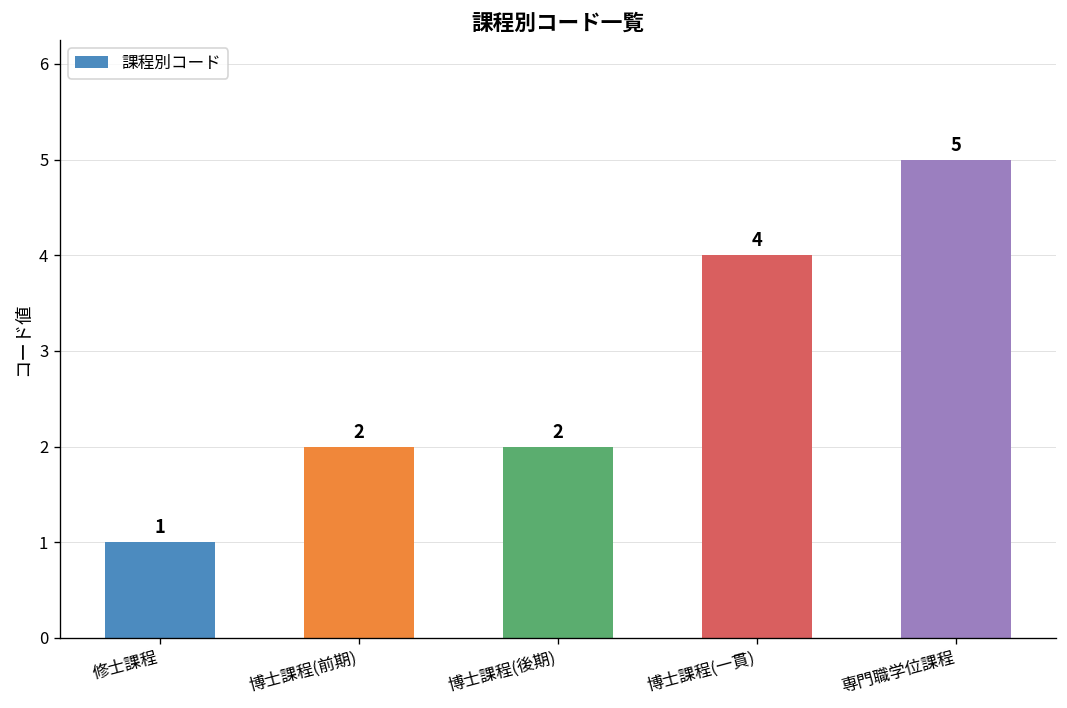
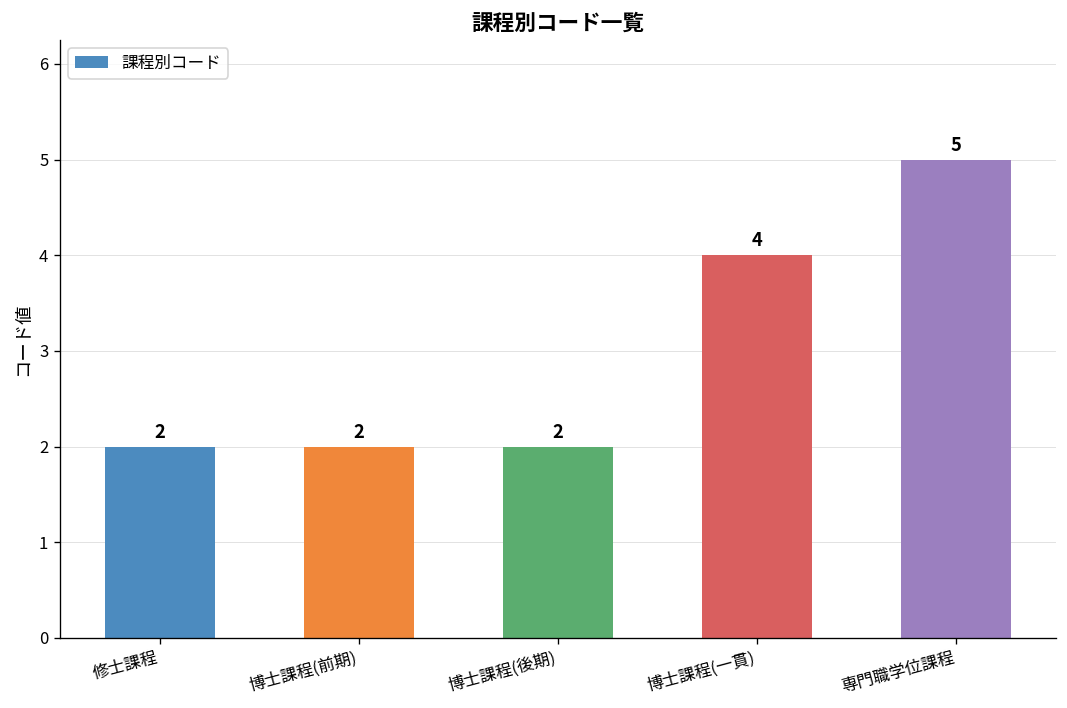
  {
-   "修士課程": 1,
+   "修士課程": 2,
    "博士課程(前期)": 2,
    "博士課程(後期)": 2,
    "博士課程(一貫)": 4,
    "専門職学位課程": 5
  }
